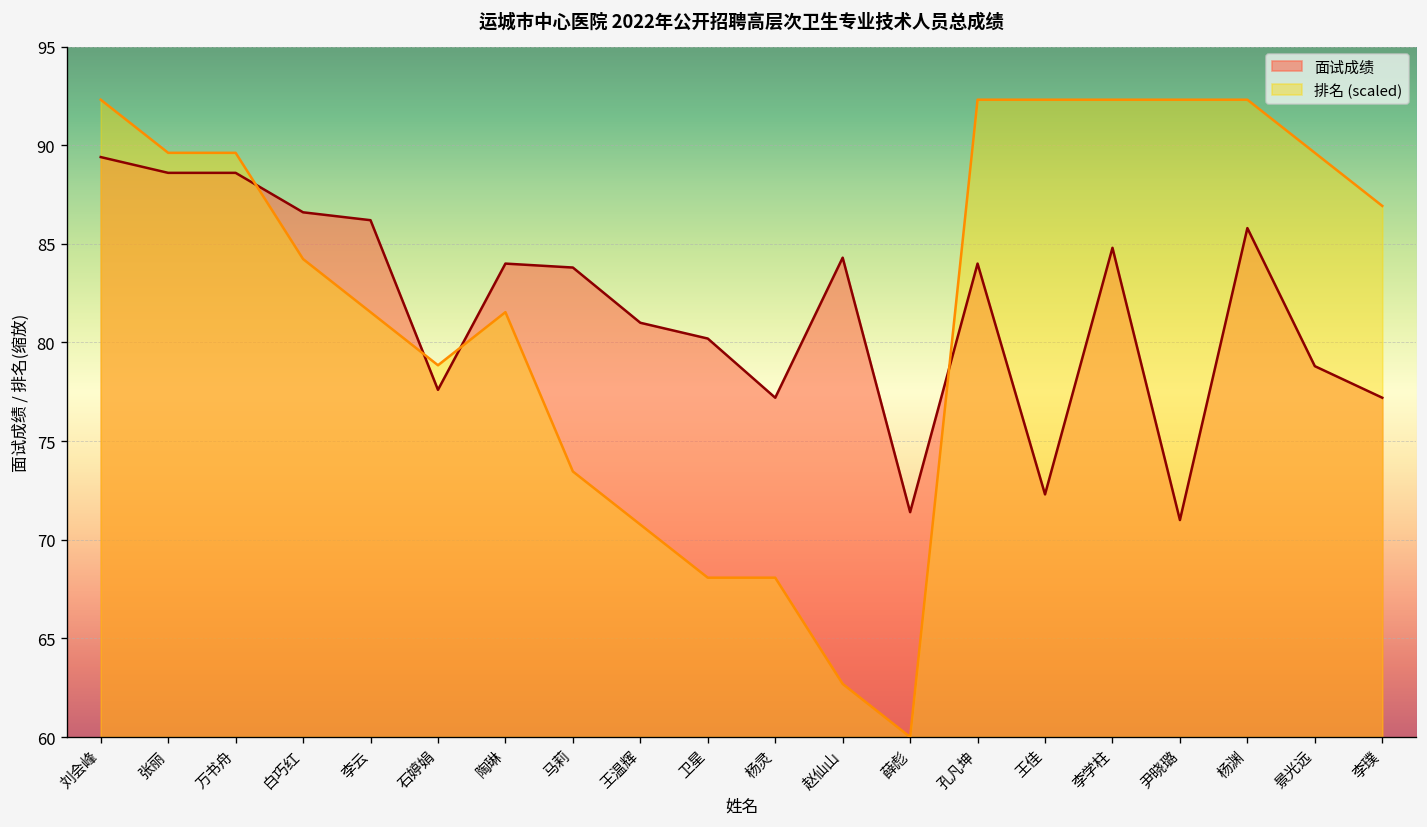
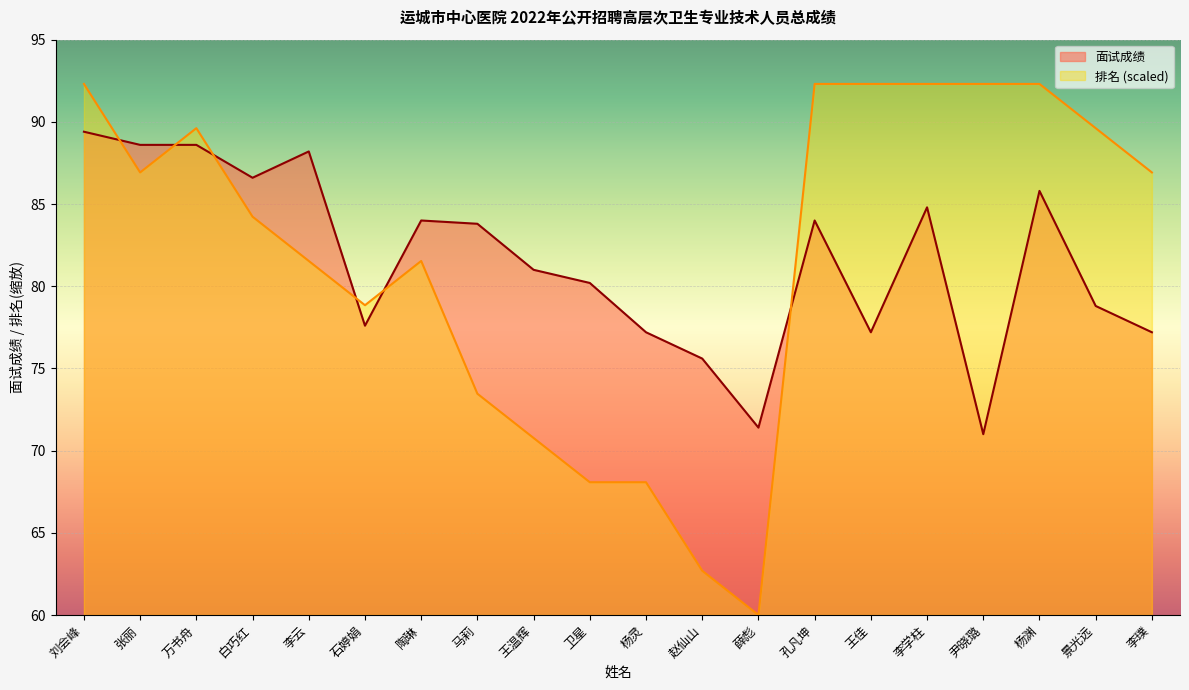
  {
    "面试成绩": {
      "刘会峰": 89.4,
      "张丽": 88.6,
      "万书舟": 88.6,
      "白巧红": 86.6,
-     "李云": 86.2,
+     "李云": 88.2,
      "石婷娟": 77.6,
      "陶琳": 84.0,
      "马莉": 83.8,
      "王温辉": 81.0,
      "卫星": 80.2,
      "杨灵": 77.2,
-     "赵仙山": 84.3,
+     "赵仙山": 75.6,
      "薛彪": 71.4,
      "孔凡坤": 84.0,
-     "王佳": 72.3,
+     "王佳": 77.2,
      "李学柱": 84.8,
      "尹晓璐": 71.0,
      "杨渊": 85.8,
      "景光远": 78.8,
      "李璞": 77.2
    },
    "排名 (scaled)": {
      "刘会峰": 92.3,
-     "张丽": 89.6,
+     "张丽": 86.9,
      "万书舟": 89.6,
      "白巧红": 84.2,
      "李云": 81.5,
      "石婷娟": 78.8,
      "陶琳": 81.5,
      "马莉": 73.5,
      "王温辉": 70.8,
      "卫星": 68.1,
      "杨灵": 68.1,
      "赵仙山": 62.7,
      "薛彪": 60.0,
      "孔凡坤": 92.3,
      "王佳": 92.3,
      "李学柱": 92.3,
      "尹晓璐": 92.3,
      "杨渊": 92.3,
      "景光远": 89.6,
      "李璞": 86.9
    }
  }
